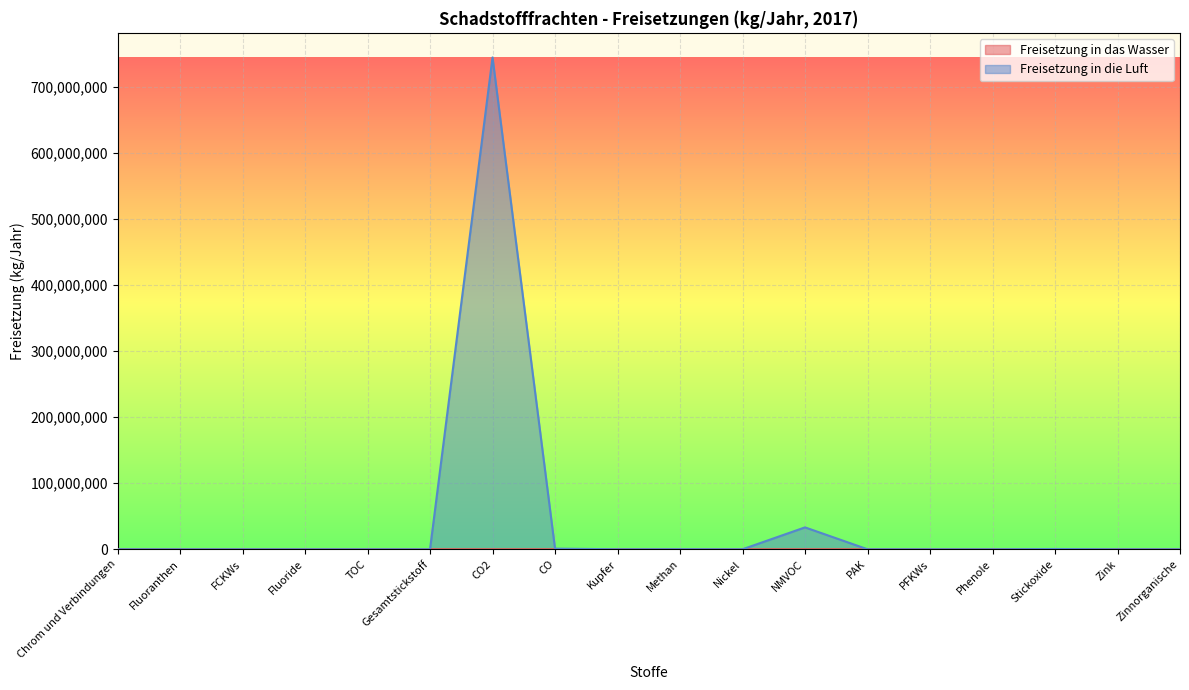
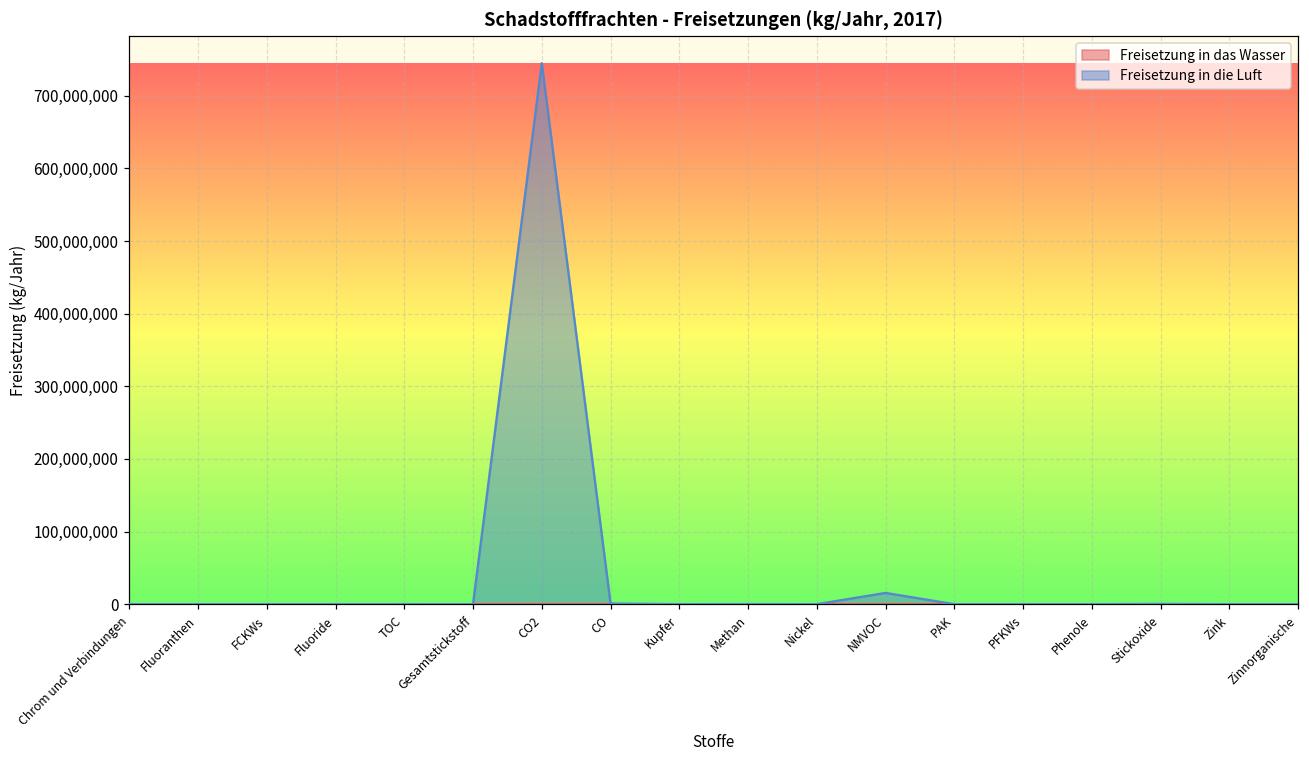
  {
    "Freisetzung in das Wasser": {
      "CO2": "0",
      "NMVOC": "0"
    },
    "Freisetzung in die Luft": {
      "CO2": "750,000,000",
-     "NMVOC": "30,000,000"
+     "NMVOC": "20,000,000"
    }
  }
